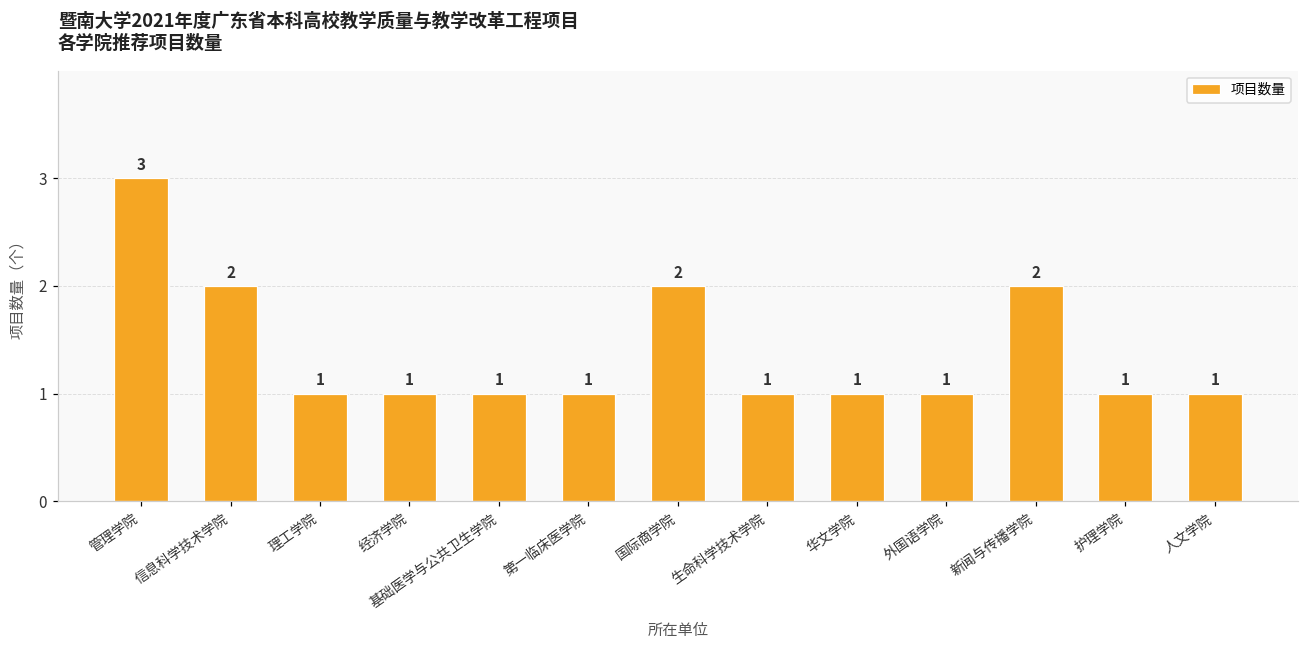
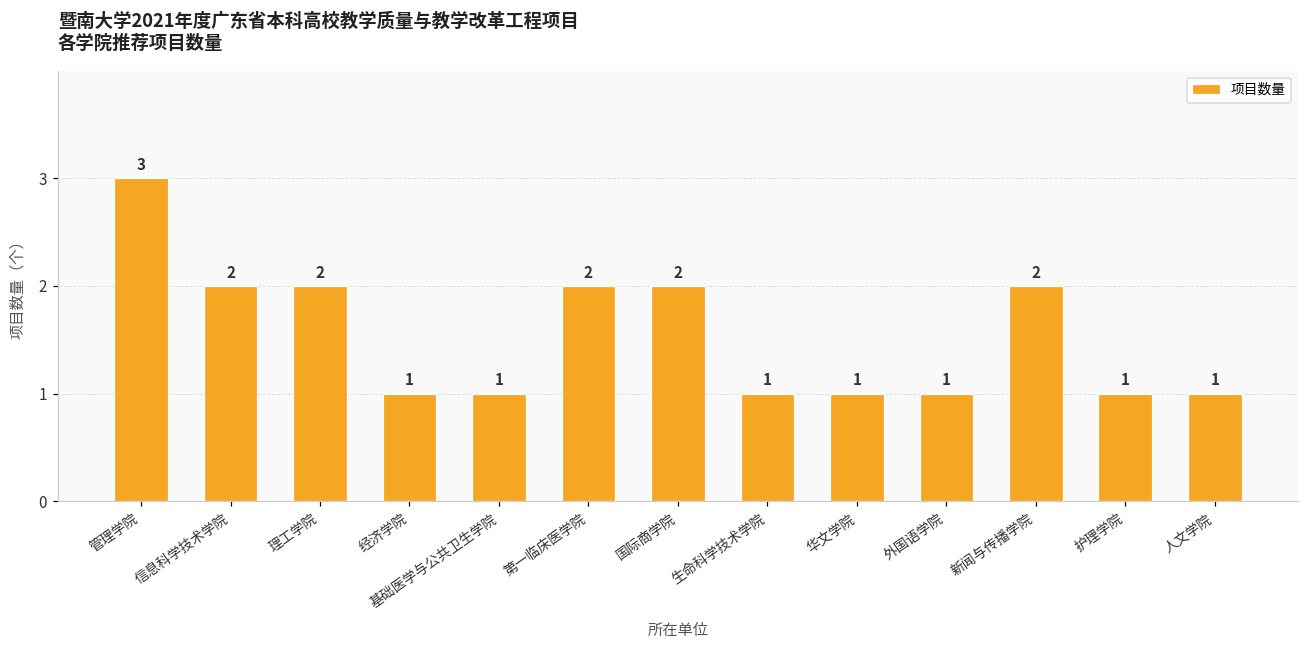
  {
    "管理学院": 3,
    "信息科学技术学院": 2,
-   "理工学院": 1,
+   "理工学院": 2,
    "经济学院": 1,
    "基础医学与公共卫生学院": 1,
-   "第一临床医学院": 1,
+   "第一临床医学院": 2,
    "国际商学院": 2,
    "生命科学技术学院": 1,
    "华文学院": 1,
    "外国语学院": 1,
    "新闻与传播学院": 2,
    "护理学院": 1,
    "人文学院": 1
  }
